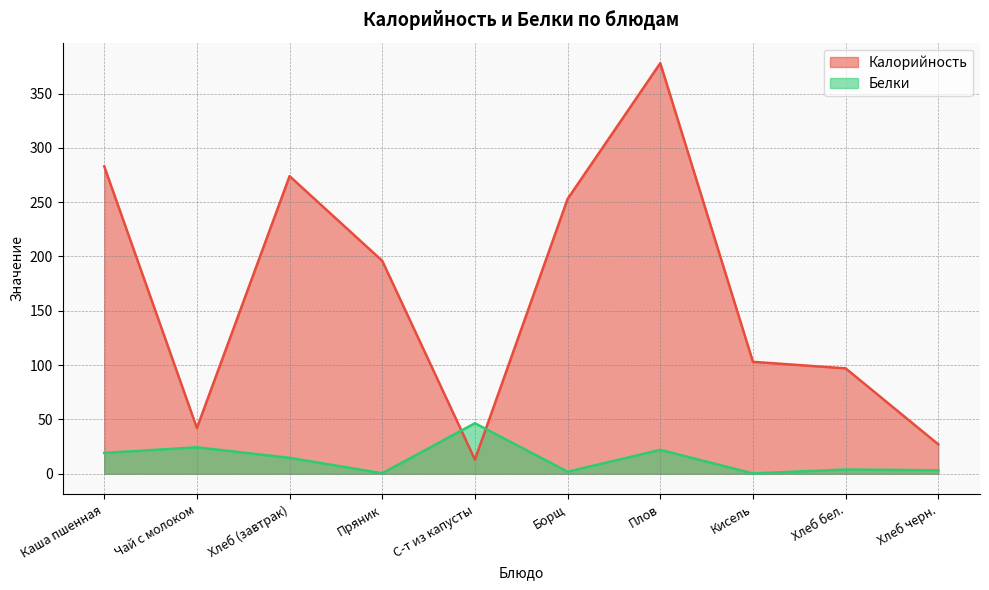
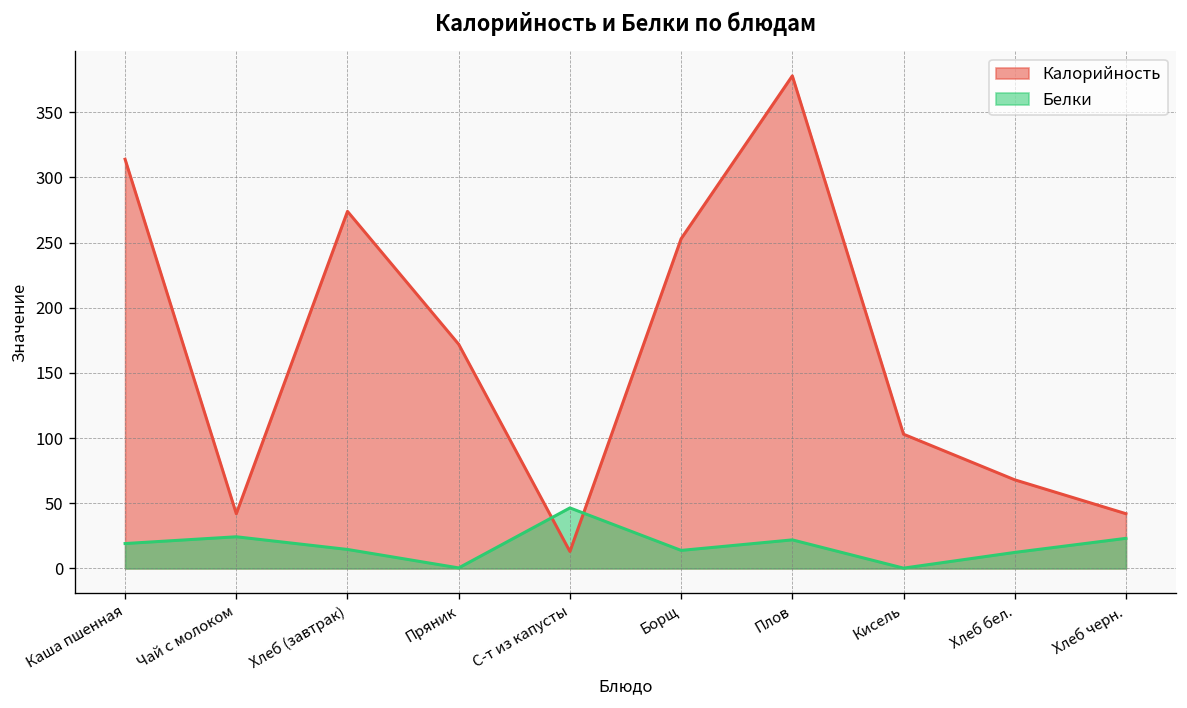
  {
    "Калорийность": {
-     "Каша пшенная": 283,
+     "Каша пшенная": 314,
      "Чай с молоком": 42,
      "Хлеб (завтрак)": 274,
-     "Пряник": 196,
+     "Пряник": 172,
      "С-т из капусты": 13,
      "Борщ": 253,
      "Плов": 378,
      "Кисель": 103,
-     "Хлеб бел.": 97,
-     "Хлеб черн.": 27
+     "Хлеб бел.": 68,
+     "Хлеб черн.": 42
    },
    "Белки": {
      "Каша пшенная": 19,
      "Чай с молоком": 24,
      "Хлеб (завтрак)": 15,
      "Пряник": 0,
      "С-т из капусты": 46,
-     "Борщ": 2,
+     "Борщ": 14,
      "Плов": 22,
      "Кисель": 0,
-     "Хлеб бел.": 4,
-     "Хлеб черн.": 3
+     "Хлеб бел.": 12,
+     "Хлеб черн.": 23
    }
  }
